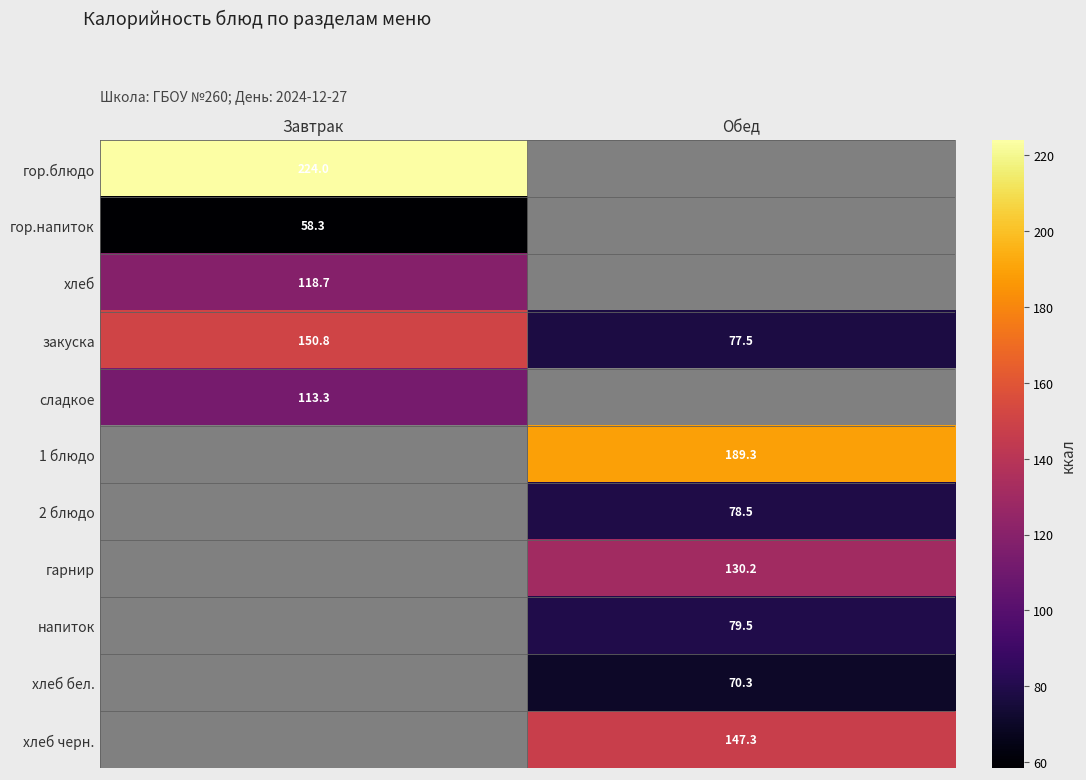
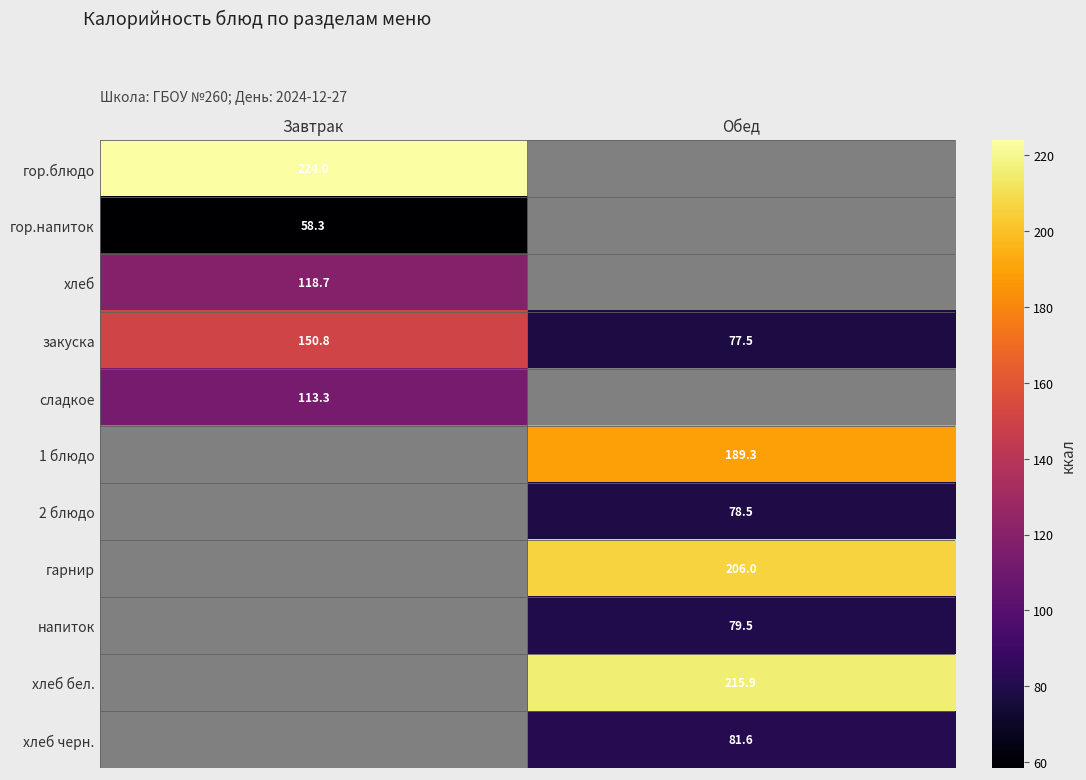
  {
    "гор.блюдо": {
      "Завтрак": 224.0
    },
    "гор.напиток": {
      "Завтрак": 58.3
    },
    "хлеб": {
      "Завтрак": 118.7
    },
    "закуска": {
      "Завтрак": 150.8,
      "Обед": 77.5
    },
    "сладкое": {
      "Завтрак": 113.3
    },
    "1 блюдо": {
      "Обед": 189.3
    },
    "2 блюдо": {
      "Обед": 78.5
    },
    "гарнир": {
-     "Обед": 130.2
+     "Обед": 206.0
    },
    "напиток": {
      "Обед": 79.5
    },
    "хлеб бел.": {
-     "Обед": 70.3
+     "Обед": 215.9
    },
    "хлеб черн.": {
-     "Обед": 147.3
+     "Обед": 81.6
    }
  }
